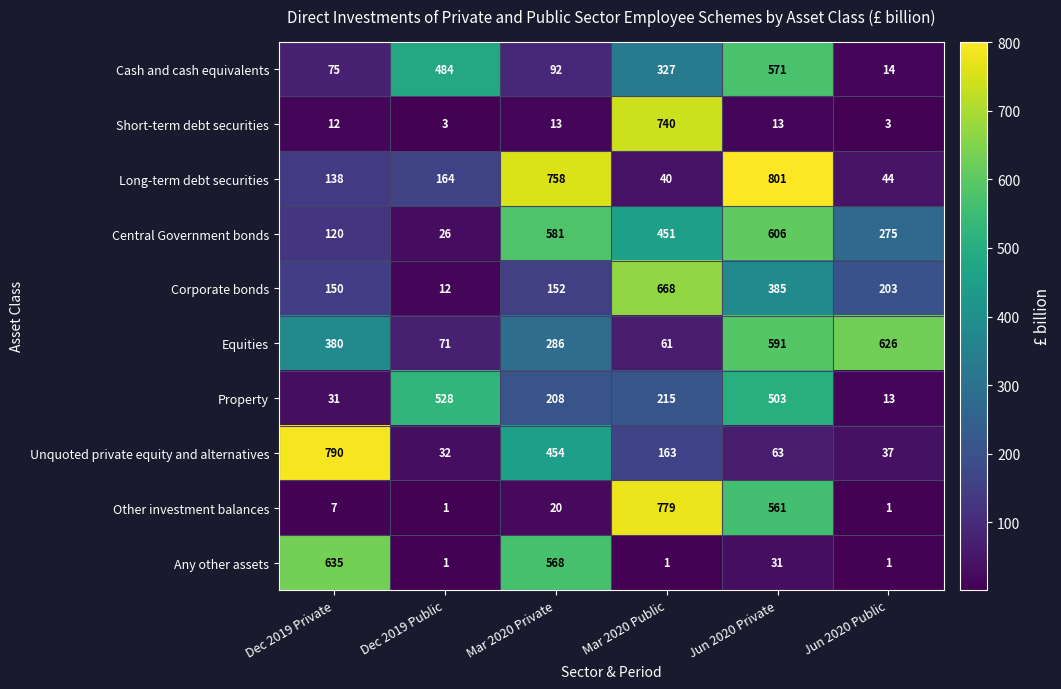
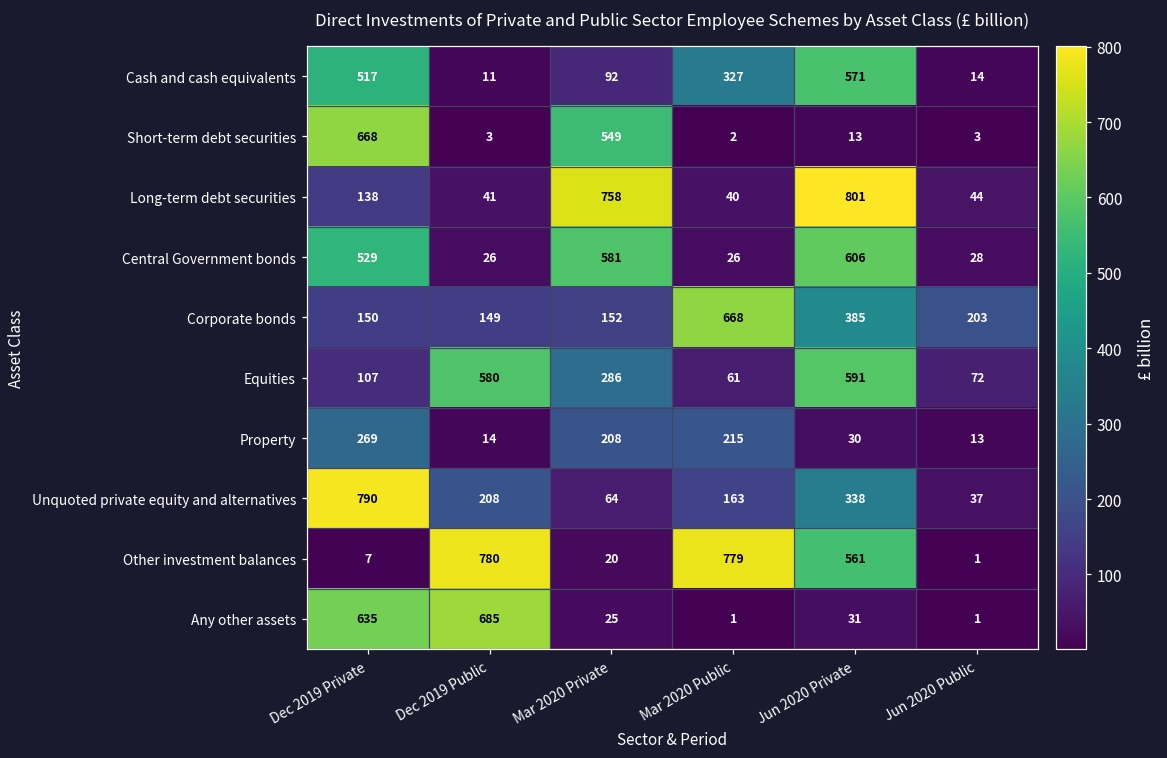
  {
    "Cash and cash equivalents": {
-     "Dec 2019 Private": 75,
-     "Dec 2019 Public": 484,
+     "Dec 2019 Private": 517,
+     "Dec 2019 Public": 11,
      "Mar 2020 Private": 92,
      "Mar 2020 Public": 327,
      "Jun 2020 Private": 571,
      "Jun 2020 Public": 14
    },
    "Short-term debt securities": {
-     "Dec 2019 Private": 12,
+     "Dec 2019 Private": 668,
      "Dec 2019 Public": 3,
-     "Mar 2020 Private": 13,
-     "Mar 2020 Public": 740,
+     "Mar 2020 Private": 549,
+     "Mar 2020 Public": 2,
      "Jun 2020 Private": 13,
      "Jun 2020 Public": 3
    },
    "Long-term debt securities": {
      "Dec 2019 Private": 138,
-     "Dec 2019 Public": 164,
+     "Dec 2019 Public": 41,
      "Mar 2020 Private": 758,
      "Mar 2020 Public": 40,
      "Jun 2020 Private": 801,
      "Jun 2020 Public": 44
    },
    "Central Government bonds": {
-     "Dec 2019 Private": 120,
+     "Dec 2019 Private": 529,
      "Dec 2019 Public": 26,
      "Mar 2020 Private": 581,
-     "Mar 2020 Public": 451,
+     "Mar 2020 Public": 26,
      "Jun 2020 Private": 606,
-     "Jun 2020 Public": 275
+     "Jun 2020 Public": 28
    },
    "Corporate bonds": {
      "Dec 2019 Private": 150,
-     "Dec 2019 Public": 12,
+     "Dec 2019 Public": 149,
      "Mar 2020 Private": 152,
      "Mar 2020 Public": 668,
      "Jun 2020 Private": 385,
      "Jun 2020 Public": 203
    },
    "Equities": {
-     "Dec 2019 Private": 380,
-     "Dec 2019 Public": 71,
+     "Dec 2019 Private": 107,
+     "Dec 2019 Public": 580,
      "Mar 2020 Private": 286,
      "Mar 2020 Public": 61,
      "Jun 2020 Private": 591,
-     "Jun 2020 Public": 626
+     "Jun 2020 Public": 72
    },
    "Property": {
-     "Dec 2019 Private": 31,
-     "Dec 2019 Public": 528,
+     "Dec 2019 Private": 269,
+     "Dec 2019 Public": 14,
      "Mar 2020 Private": 208,
      "Mar 2020 Public": 215,
-     "Jun 2020 Private": 503,
+     "Jun 2020 Private": 30,
      "Jun 2020 Public": 13
    },
    "Unquoted private equity and alternatives": {
      "Dec 2019 Private": 790,
-     "Dec 2019 Public": 32,
-     "Mar 2020 Private": 454,
+     "Dec 2019 Public": 208,
+     "Mar 2020 Private": 64,
      "Mar 2020 Public": 163,
-     "Jun 2020 Private": 63,
+     "Jun 2020 Private": 338,
      "Jun 2020 Public": 37
    },
    "Other investment balances": {
      "Dec 2019 Private": 7,
-     "Dec 2019 Public": 1,
+     "Dec 2019 Public": 780,
      "Mar 2020 Private": 20,
      "Mar 2020 Public": 779,
      "Jun 2020 Private": 561,
      "Jun 2020 Public": 1
    },
    "Any other assets": {
      "Dec 2019 Private": 635,
-     "Dec 2019 Public": 1,
-     "Mar 2020 Private": 568,
+     "Dec 2019 Public": 685,
+     "Mar 2020 Private": 25,
      "Mar 2020 Public": 1,
      "Jun 2020 Private": 31,
      "Jun 2020 Public": 1
    }
  }
